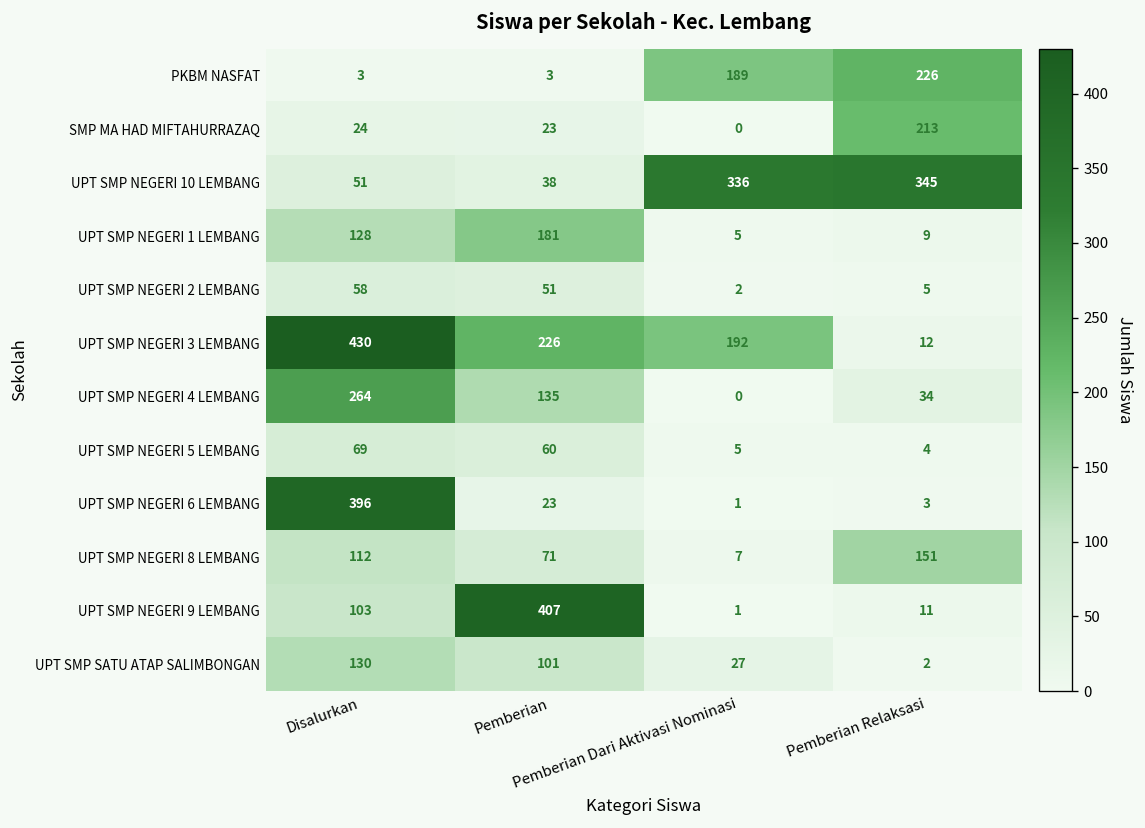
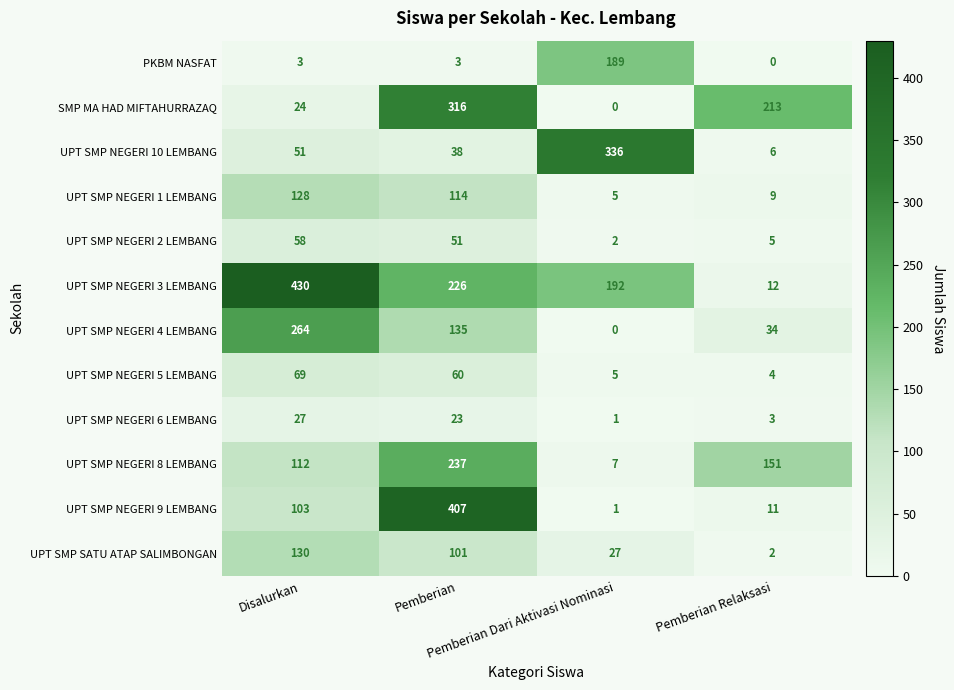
  {
    "PKBM NASFAT": {
      "Disalurkan": 3,
      "Pemberian": 3,
      "Pemberian Dari Aktivasi Nominasi": 189,
-     "Pemberian Relaksasi": 226
+     "Pemberian Relaksasi": 0
    },
    "SMP MA HAD MIFTAHURRAZAQ": {
      "Disalurkan": 24,
-     "Pemberian": 23,
+     "Pemberian": 316,
      "Pemberian Dari Aktivasi Nominasi": 0,
      "Pemberian Relaksasi": 213
    },
    "UPT SMP NEGERI 10 LEMBANG": {
      "Disalurkan": 51,
      "Pemberian": 38,
      "Pemberian Dari Aktivasi Nominasi": 336,
-     "Pemberian Relaksasi": 345
+     "Pemberian Relaksasi": 6
    },
    "UPT SMP NEGERI 1 LEMBANG": {
      "Disalurkan": 128,
-     "Pemberian": 181,
+     "Pemberian": 114,
      "Pemberian Dari Aktivasi Nominasi": 5,
      "Pemberian Relaksasi": 9
    },
    "UPT SMP NEGERI 2 LEMBANG": {
      "Disalurkan": 58,
      "Pemberian": 51,
      "Pemberian Dari Aktivasi Nominasi": 2,
      "Pemberian Relaksasi": 5
    },
    "UPT SMP NEGERI 3 LEMBANG": {
      "Disalurkan": 430,
      "Pemberian": 226,
      "Pemberian Dari Aktivasi Nominasi": 192,
      "Pemberian Relaksasi": 12
    },
    "UPT SMP NEGERI 4 LEMBANG": {
      "Disalurkan": 264,
      "Pemberian": 135,
      "Pemberian Dari Aktivasi Nominasi": 0,
      "Pemberian Relaksasi": 34
    },
    "UPT SMP NEGERI 5 LEMBANG": {
      "Disalurkan": 69,
      "Pemberian": 60,
      "Pemberian Dari Aktivasi Nominasi": 5,
      "Pemberian Relaksasi": 4
    },
    "UPT SMP NEGERI 6 LEMBANG": {
-     "Disalurkan": 396,
+     "Disalurkan": 27,
      "Pemberian": 23,
      "Pemberian Dari Aktivasi Nominasi": 1,
      "Pemberian Relaksasi": 3
    },
    "UPT SMP NEGERI 8 LEMBANG": {
      "Disalurkan": 112,
-     "Pemberian": 71,
+     "Pemberian": 237,
      "Pemberian Dari Aktivasi Nominasi": 7,
      "Pemberian Relaksasi": 151
    },
    "UPT SMP NEGERI 9 LEMBANG": {
      "Disalurkan": 103,
      "Pemberian": 407,
      "Pemberian Dari Aktivasi Nominasi": 1,
      "Pemberian Relaksasi": 11
    },
    "UPT SMP SATU ATAP SALIMBONGAN": {
      "Disalurkan": 130,
      "Pemberian": 101,
      "Pemberian Dari Aktivasi Nominasi": 27,
      "Pemberian Relaksasi": 2
    }
  }
